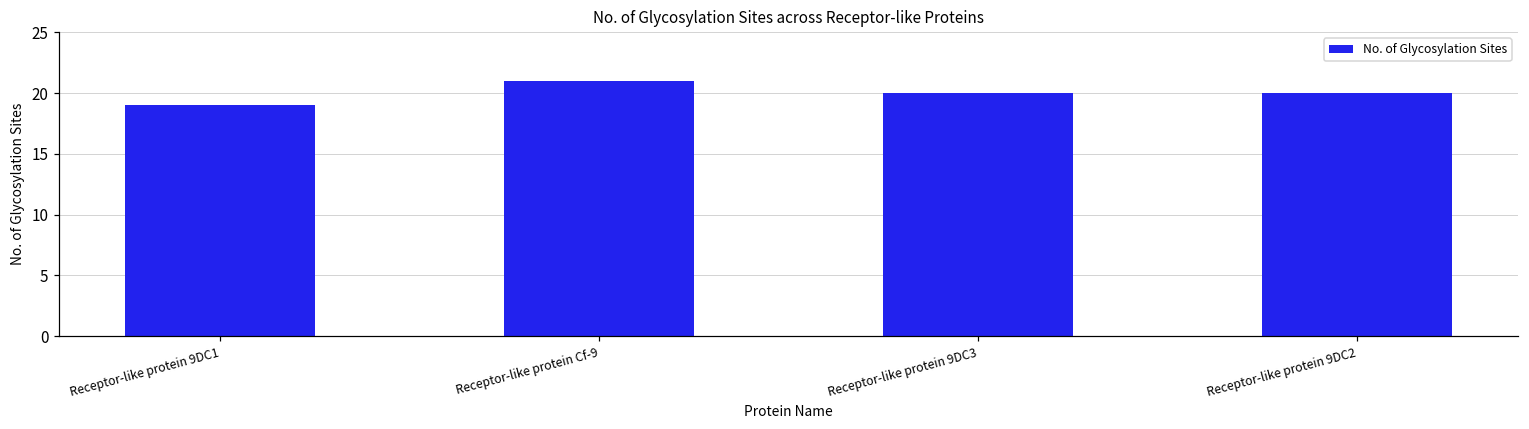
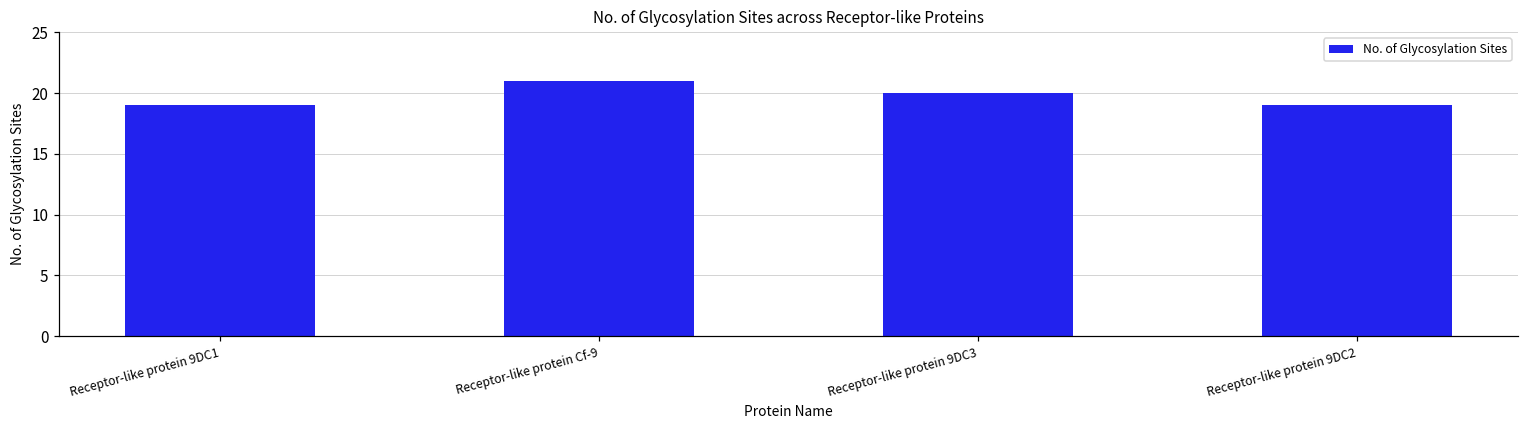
  {
    "Receptor-like protein 9DC1": 19,
    "Receptor-like protein Cf-9": 21,
    "Receptor-like protein 9DC3": 20,
-   "Receptor-like protein 9DC2": 20
+   "Receptor-like protein 9DC2": 19
  }
